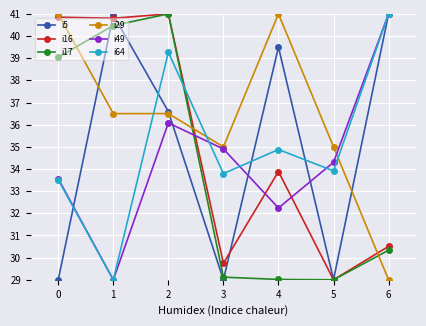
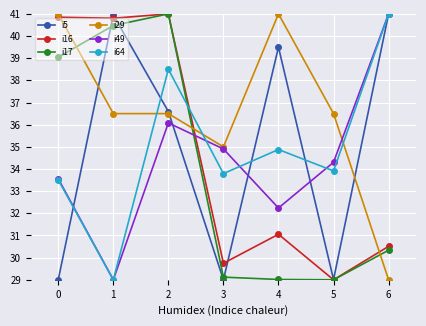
  {
    "i5": {
      "0": 29.0,
      "1": 41.0,
      "3": 29.0,
      "4": 39.5
    },
    "i16": {
      "0": 40.8,
      "3": 29.7,
-     "4": 33.9,
+     "4": 31.1,
      "6": 30.5
    },
    "i17": {
      "3": 29.1,
      "4": 29.0,
      "6": 30.3
    },
    "i29": {
      "0": 41.0,
      "1": 36.5,
      "4": 41.0,
-     "5": 35.0,
+     "5": 36.5,
      "6": 29.0
    },
    "i49": {
      "2": 36.1,
      "4": 32.2,
      "5": 34.3
    },
    "i64": {
-     "2": 39.3,
+     "2": 38.5,
      "3": 33.8,
      "4": 34.9,
      "5": 33.9
    }
  }
